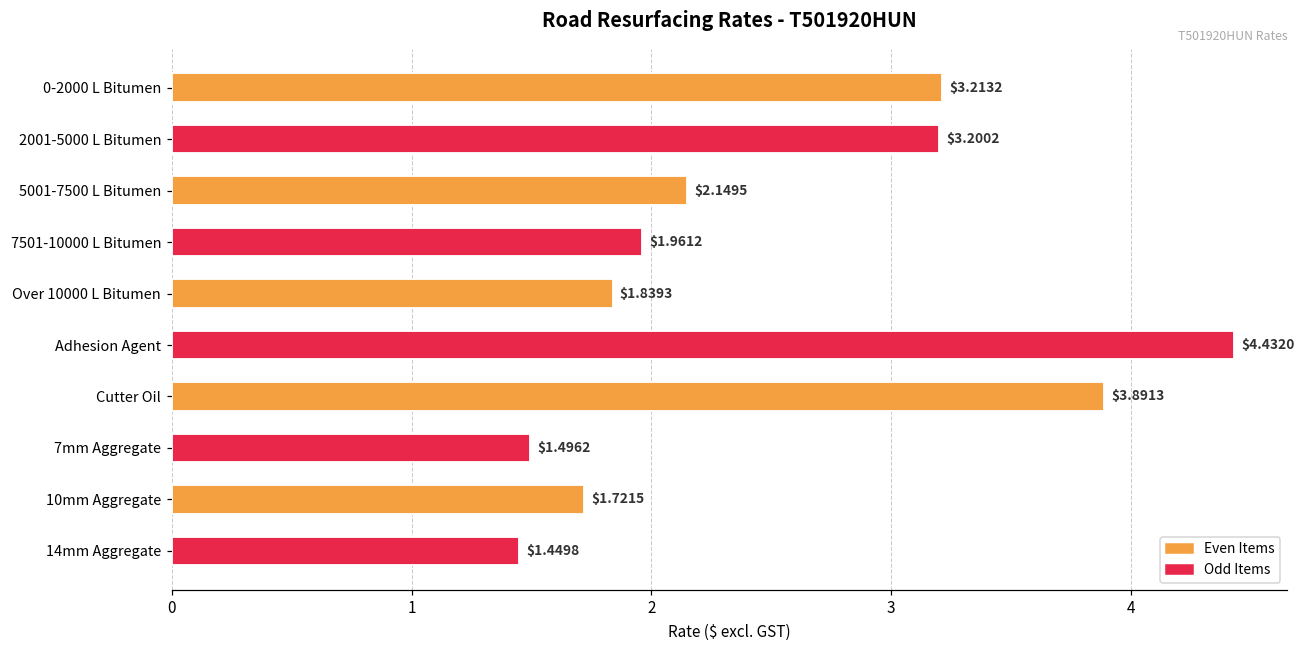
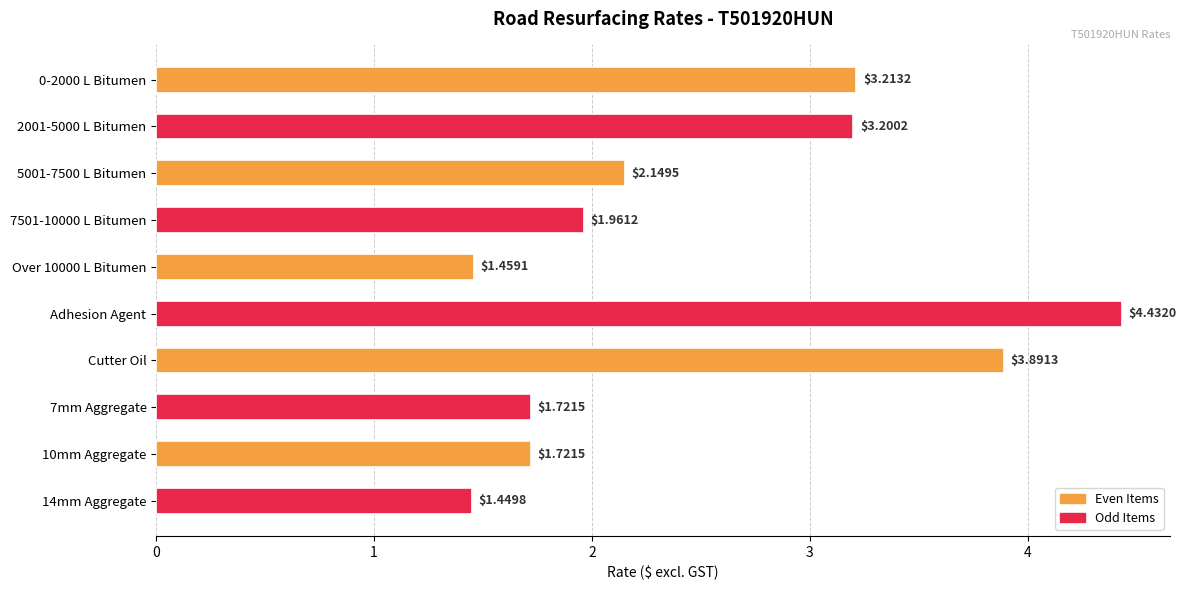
  {
    "0-2000 L Bitumen": "$3.2132",
    "2001-5000 L Bitumen": "$3.2002",
    "5001-7500 L Bitumen": "$2.1495",
    "7501-10000 L Bitumen": "$1.9612",
-   "Over 10000 L Bitumen": "$1.8393",
+   "Over 10000 L Bitumen": "$1.4591",
    "Adhesion Agent": "$4.4320",
    "Cutter Oil": "$3.8913",
-   "7mm Aggregate": "$1.4962",
+   "7mm Aggregate": "$1.7215",
    "10mm Aggregate": "$1.7215",
    "14mm Aggregate": "$1.4498"
  }
